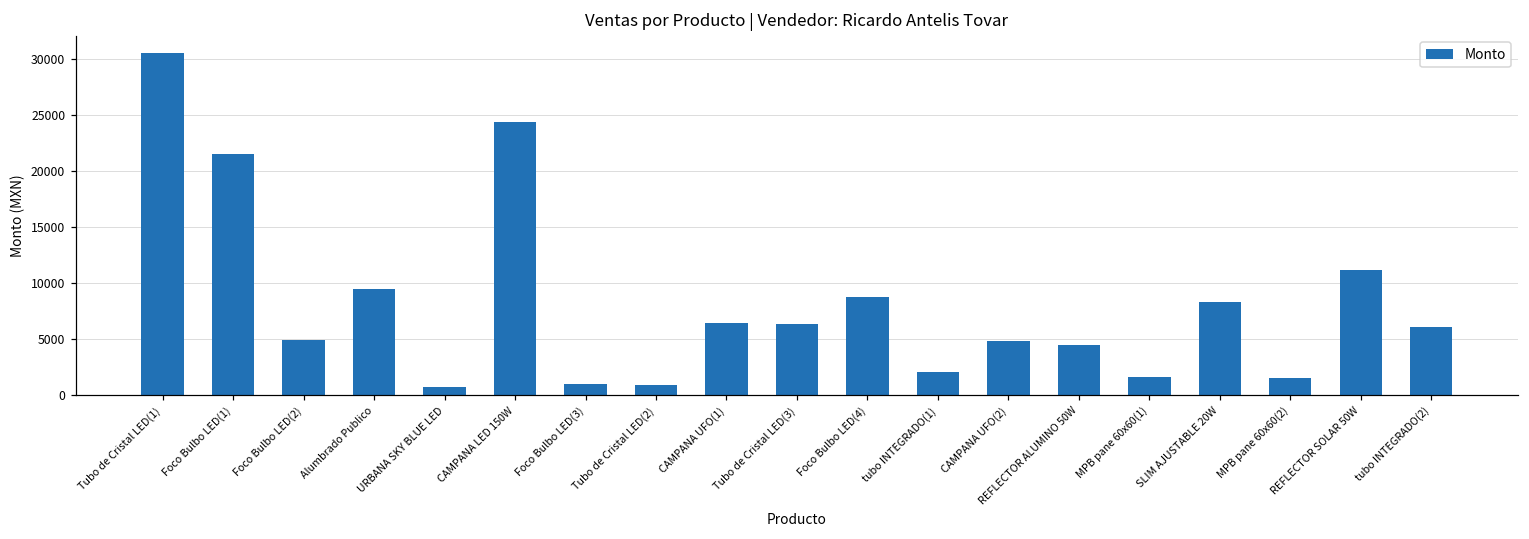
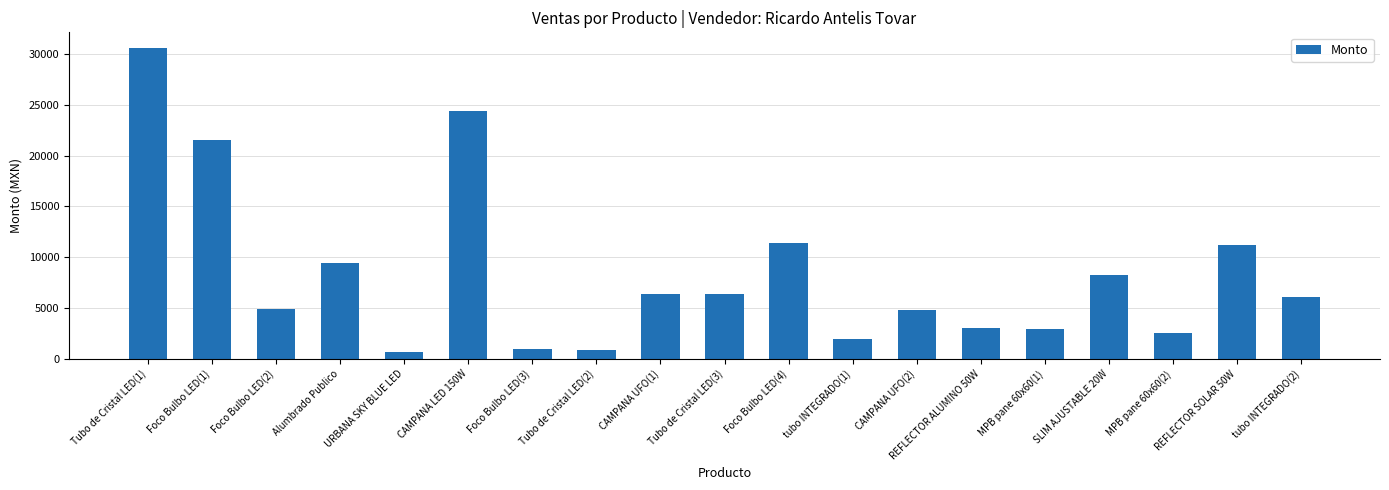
  {
    "Tubo de Cristal LED(1)": 30600,
    "Foco Bulbo LED(1)": 21500,
    "Foco Bulbo LED(2)": 5000,
    "Alumbrado Publico": 9400,
    "URBANA SKY BLUE LED": 700,
    "CAMPANA LED 150W": 24400,
    "Foco Bulbo LED(3)": 1000,
    "Tubo de Cristal LED(2)": 900,
    "CAMPANA UFO(1)": 6400,
    "Tubo de Cristal LED(3)": 6400,
-   "Foco Bulbo LED(4)": 8700,
+   "Foco Bulbo LED(4)": 11400,
    "tubo INTEGRADO(1)": 2000,
    "CAMPANA UFO(2)": 4800,
-   "REFLECTOR ALUMINO 50W": 4500,
-   "MPB pane 60x60(1)": 1600,
+   "REFLECTOR ALUMINO 50W": 3100,
+   "MPB pane 60x60(1)": 3000,
    "SLIM AJUSTABLE 20W": 8300,
-   "MPB pane 60x60(2)": 1500,
+   "MPB pane 60x60(2)": 2600,
    "REFLECTOR SOLAR 50W": 11200,
    "tubo INTEGRADO(2)": 6100
  }
